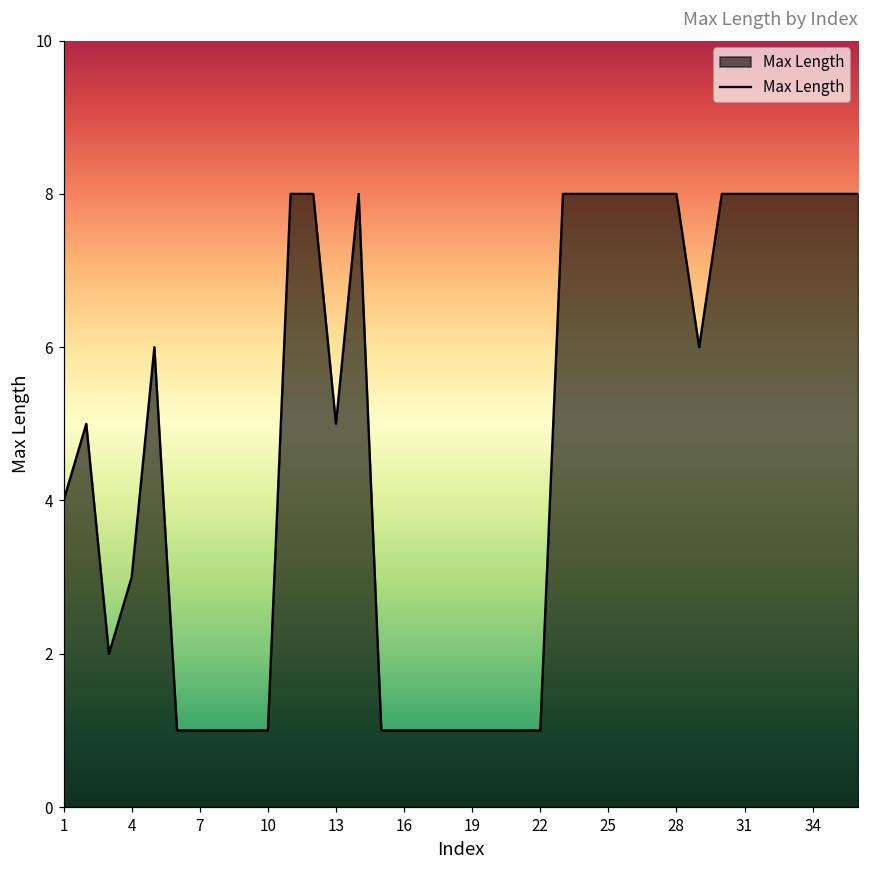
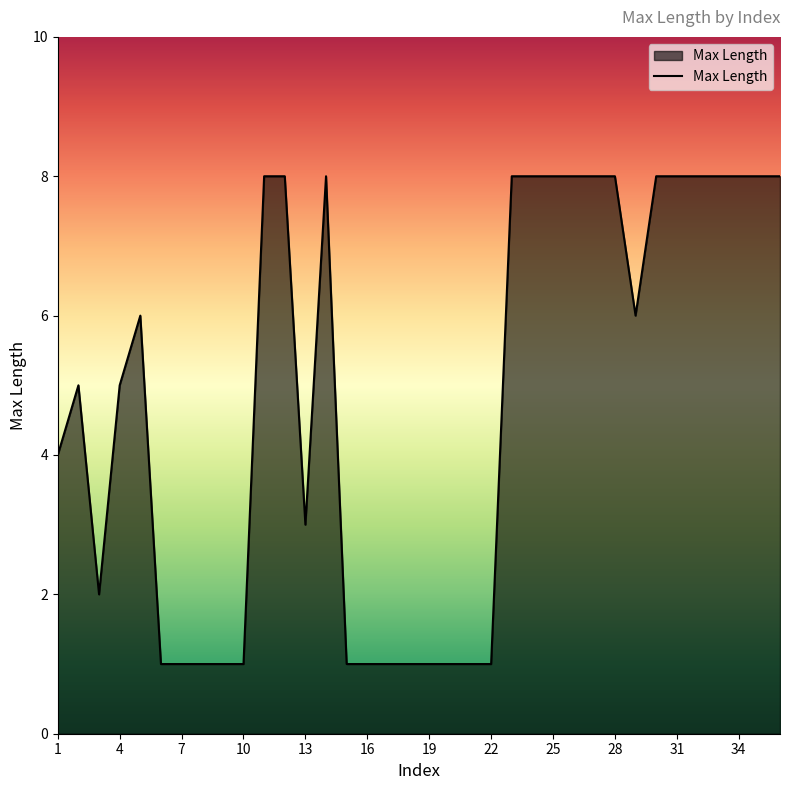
  {
    "1": 4,
-   "4": 3,
+   "4": 5,
    "7": 1,
    "10": 1,
-   "13": 5,
+   "13": 3,
    "16": 1,
    "19": 1,
    "22": 1,
    "25": 8,
    "28": 8,
    "31": 8,
    "34": 8
  }
